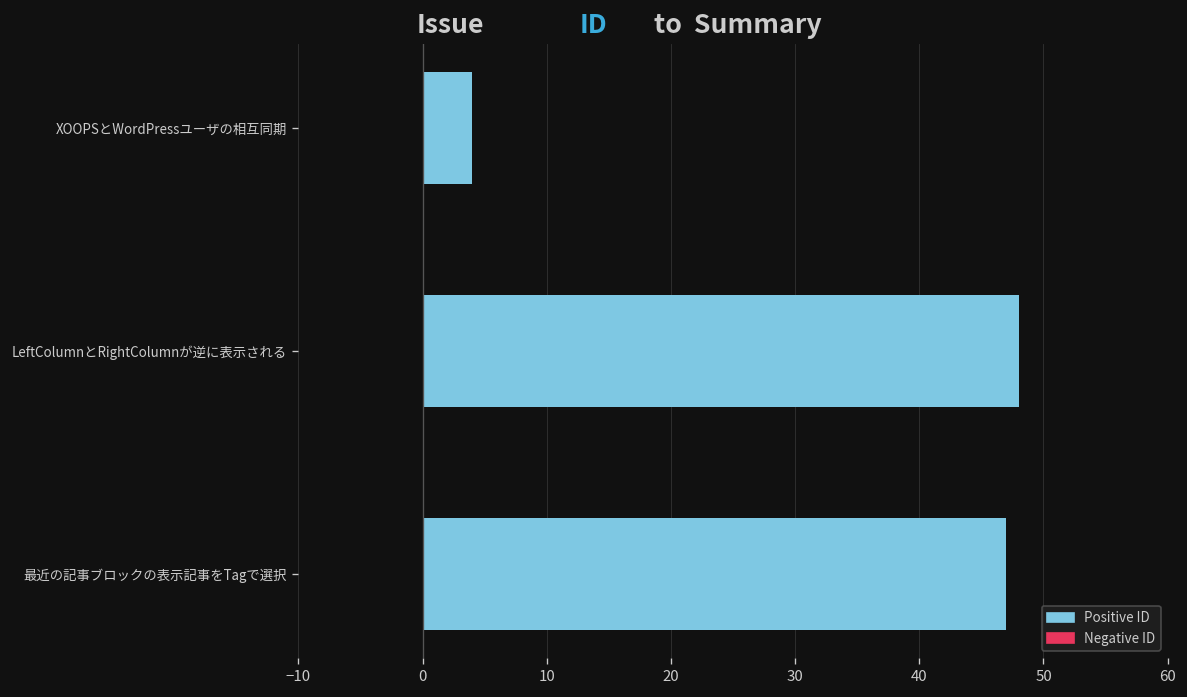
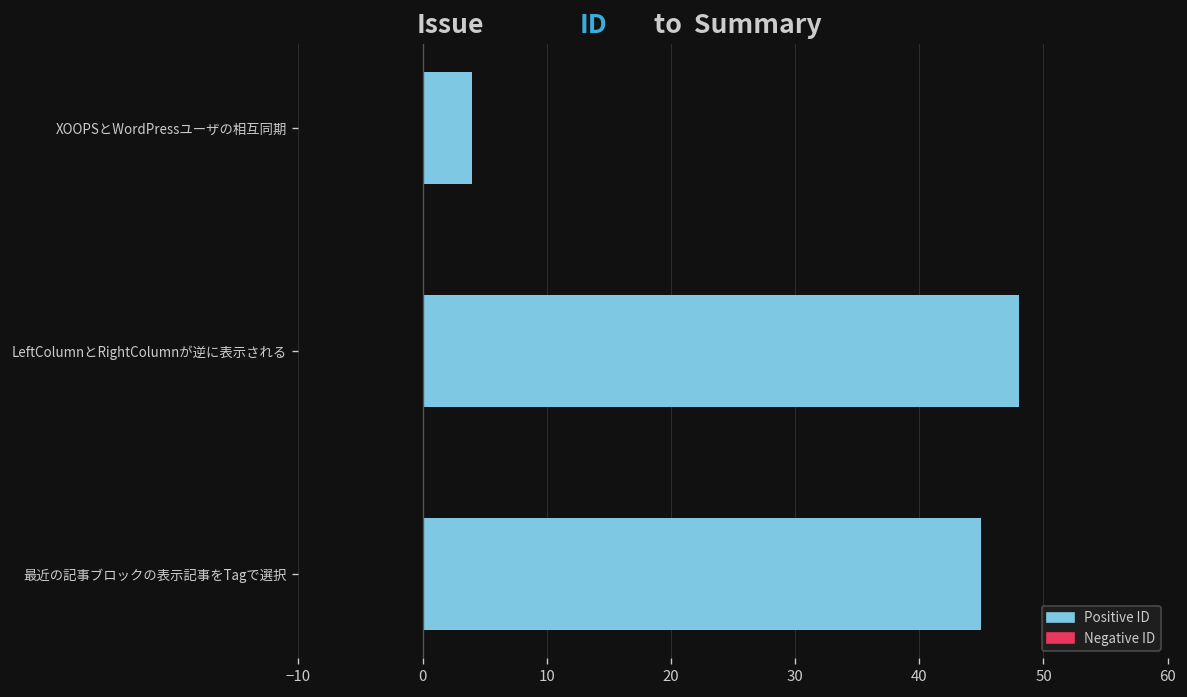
  {
    "XOOPSとWordPressユーザの相互同期": 4,
    "LeftColumnとRightColumnが逆に表示される": 48,
-   "最近の記事ブロックの表示記事をTagで選択": 47
+   "最近の記事ブロックの表示記事をTagで選択": 45
  }
